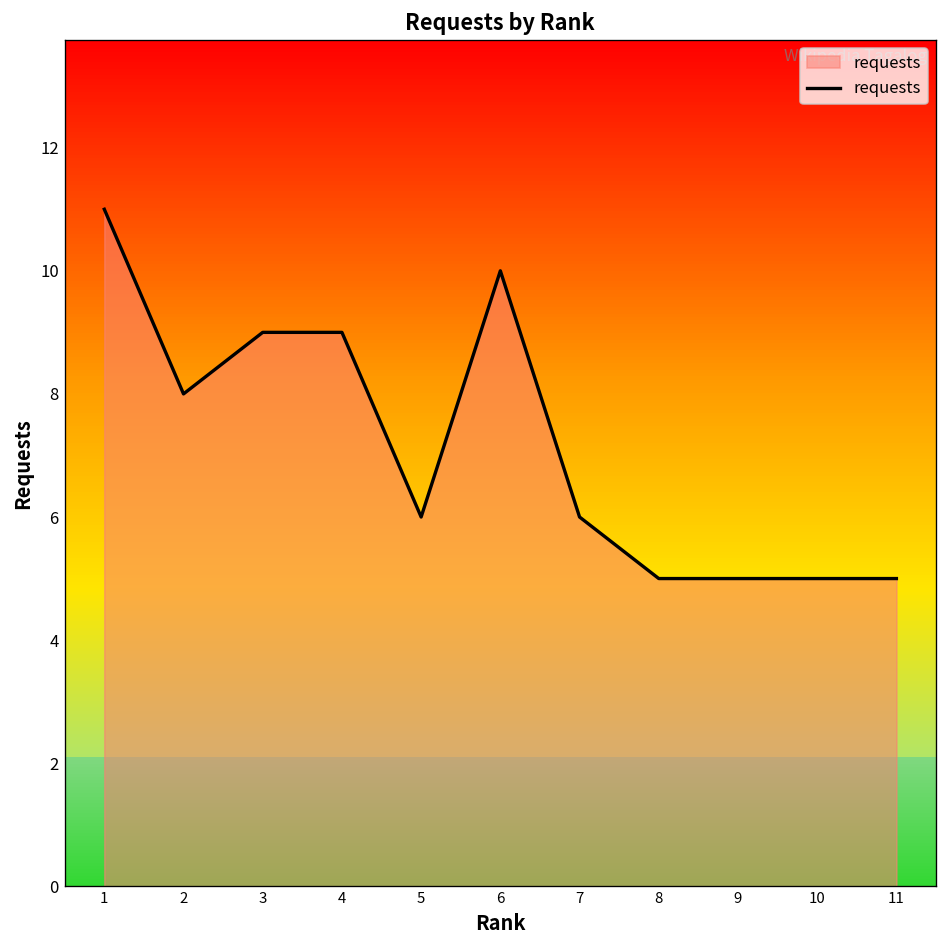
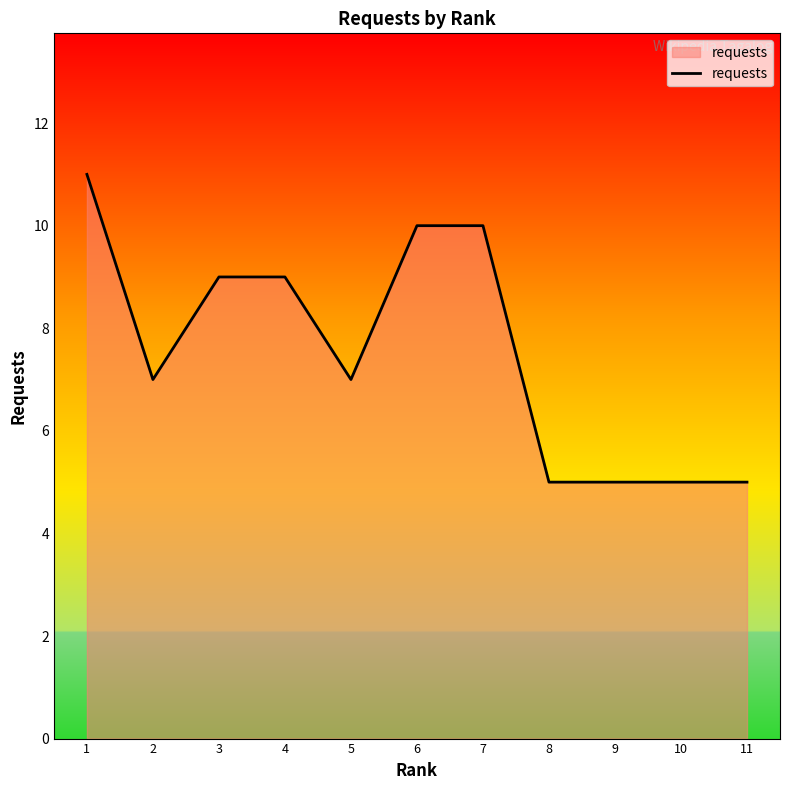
  {
    "1": 11,
-   "2": 8,
+   "2": 7,
    "3": 9,
    "4": 9,
-   "5": 6,
+   "5": 7,
    "6": 10,
-   "7": 6,
+   "7": 10,
    "8": 5,
    "9": 5,
    "10": 5,
    "11": 5
  }
